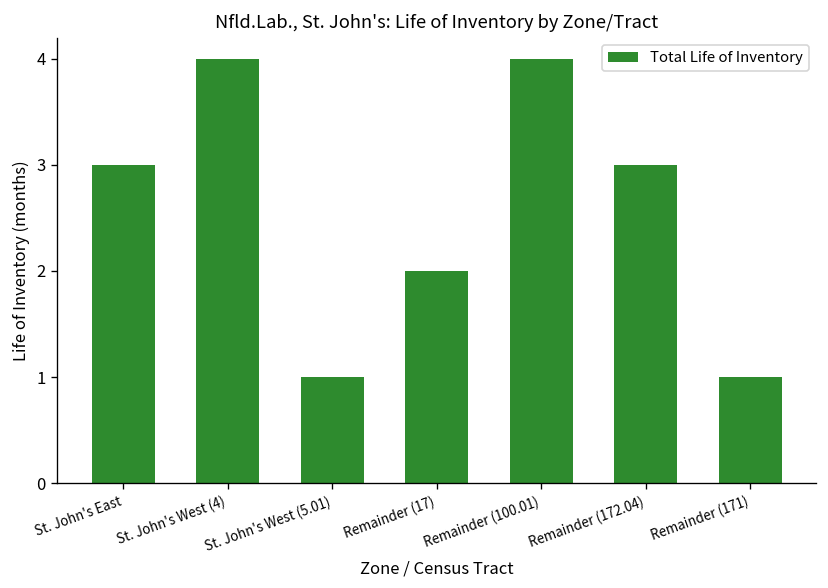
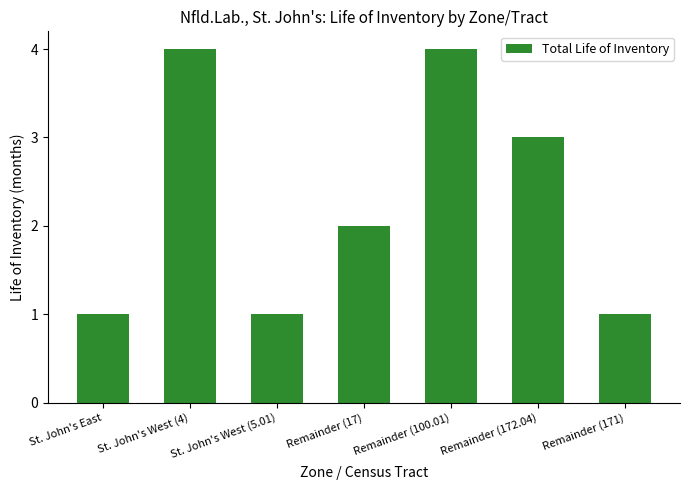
  {
-   "St. John's East": 3,
+   "St. John's East": 1,
    "St. John's West (4)": 4,
    "St. John's West (5.01)": 1,
    "Remainder (17)": 2,
    "Remainder (100.01)": 4,
    "Remainder (172.04)": 3,
    "Remainder (171)": 1
  }
